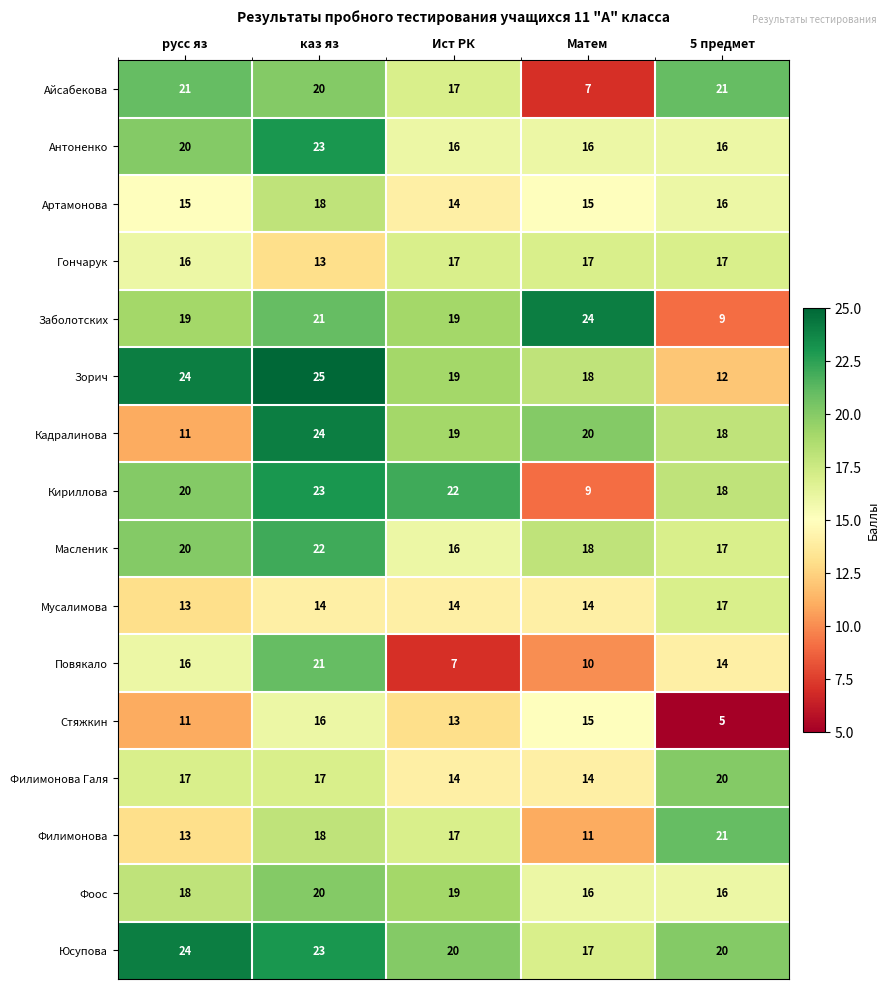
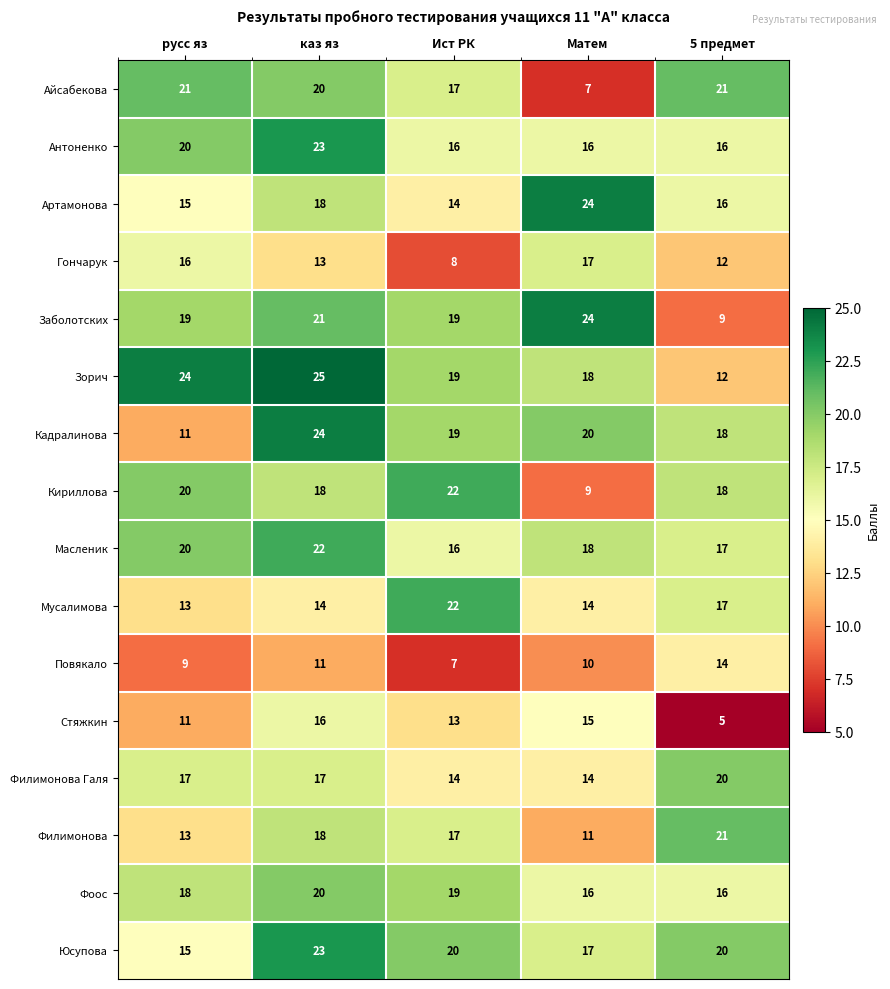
  {
    "Айсабекова": {
      "русс яз": 21,
      "каз яз": 20,
      "Ист РК": 17,
      "Матем": 7,
      "5 предмет": 21
    },
    "Антоненко": {
      "русс яз": 20,
      "каз яз": 23,
      "Ист РК": 16,
      "Матем": 16,
      "5 предмет": 16
    },
    "Артамонова": {
      "русс яз": 15,
      "каз яз": 18,
      "Ист РК": 14,
-     "Матем": 15,
+     "Матем": 24,
      "5 предмет": 16
    },
    "Гончарук": {
      "русс яз": 16,
      "каз яз": 13,
-     "Ист РК": 17,
+     "Ист РК": 8,
      "Матем": 17,
-     "5 предмет": 17
+     "5 предмет": 12
    },
    "Заболотских": {
      "русс яз": 19,
      "каз яз": 21,
      "Ист РК": 19,
      "Матем": 24,
      "5 предмет": 9
    },
    "Зорич": {
      "русс яз": 24,
      "каз яз": 25,
      "Ист РК": 19,
      "Матем": 18,
      "5 предмет": 12
    },
    "Кадралинова": {
      "русс яз": 11,
      "каз яз": 24,
      "Ист РК": 19,
      "Матем": 20,
      "5 предмет": 18
    },
    "Кириллова": {
      "русс яз": 20,
-     "каз яз": 23,
+     "каз яз": 18,
      "Ист РК": 22,
      "Матем": 9,
      "5 предмет": 18
    },
    "Масленик": {
      "русс яз": 20,
      "каз яз": 22,
      "Ист РК": 16,
      "Матем": 18,
      "5 предмет": 17
    },
    "Мусалимова": {
      "русс яз": 13,
      "каз яз": 14,
-     "Ист РК": 14,
+     "Ист РК": 22,
      "Матем": 14,
      "5 предмет": 17
    },
    "Повякало": {
-     "русс яз": 16,
-     "каз яз": 21,
+     "русс яз": 9,
+     "каз яз": 11,
      "Ист РК": 7,
      "Матем": 10,
      "5 предмет": 14
    },
    "Стяжкин": {
      "русс яз": 11,
      "каз яз": 16,
      "Ист РК": 13,
      "Матем": 15,
      "5 предмет": 5
    },
    "Филимонова Галя": {
      "русс яз": 17,
      "каз яз": 17,
      "Ист РК": 14,
      "Матем": 14,
      "5 предмет": 20
    },
    "Филимонова": {
      "русс яз": 13,
      "каз яз": 18,
      "Ист РК": 17,
      "Матем": 11,
      "5 предмет": 21
    },
    "Фоос": {
      "русс яз": 18,
      "каз яз": 20,
      "Ист РК": 19,
      "Матем": 16,
      "5 предмет": 16
    },
    "Юсупова": {
-     "русс яз": 24,
+     "русс яз": 15,
      "каз яз": 23,
      "Ист РК": 20,
      "Матем": 17,
      "5 предмет": 20
    }
  }
